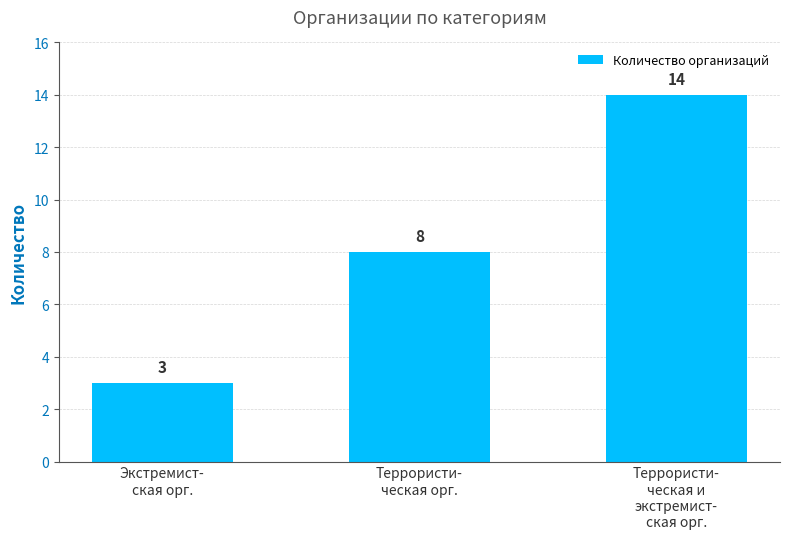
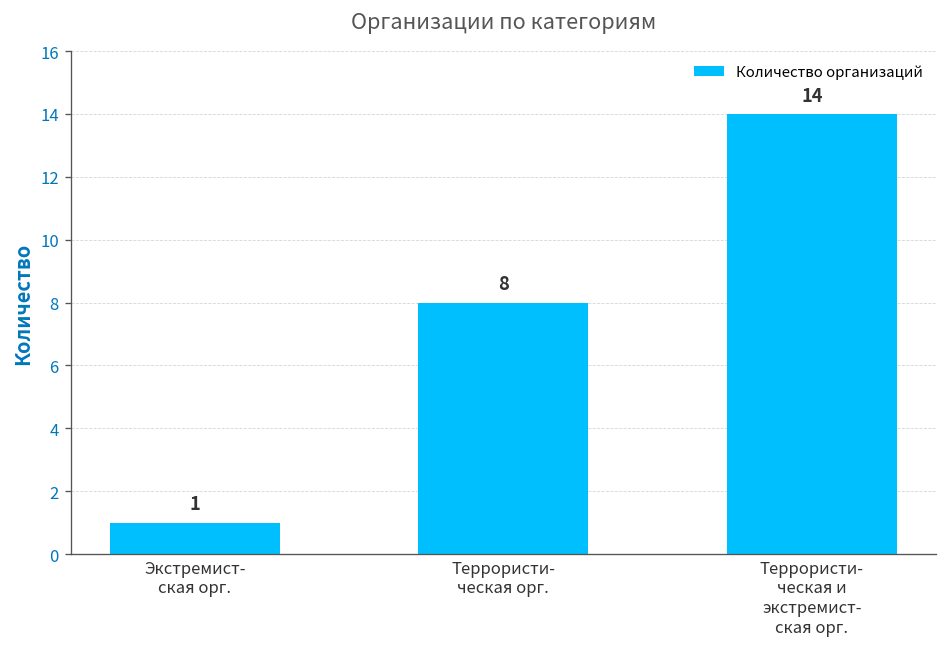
  {
-   "Экстремист- ская орг.": 3,
+   "Экстремист- ская орг.": 1,
    "Террористи- ческая орг.": 8,
    "Террористи- ческая и экстремист- ская орг.": 14
  }
